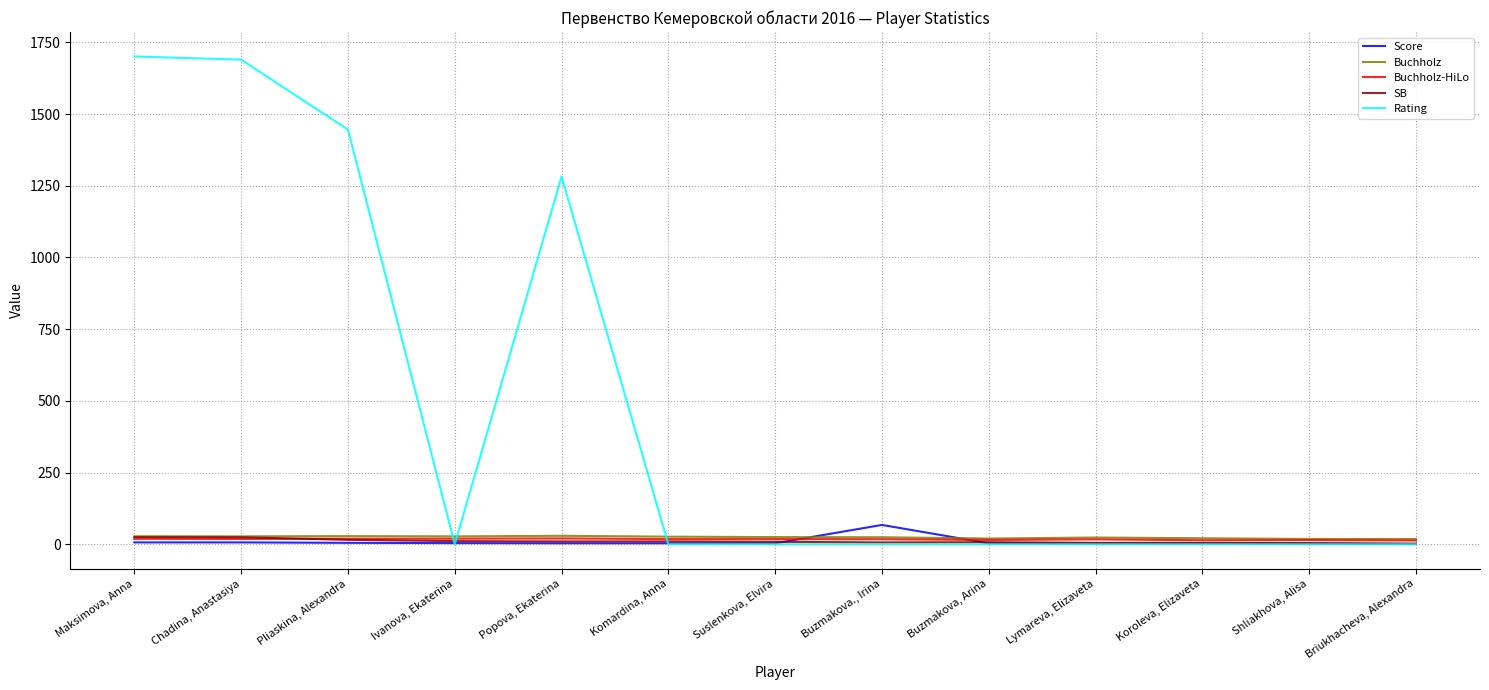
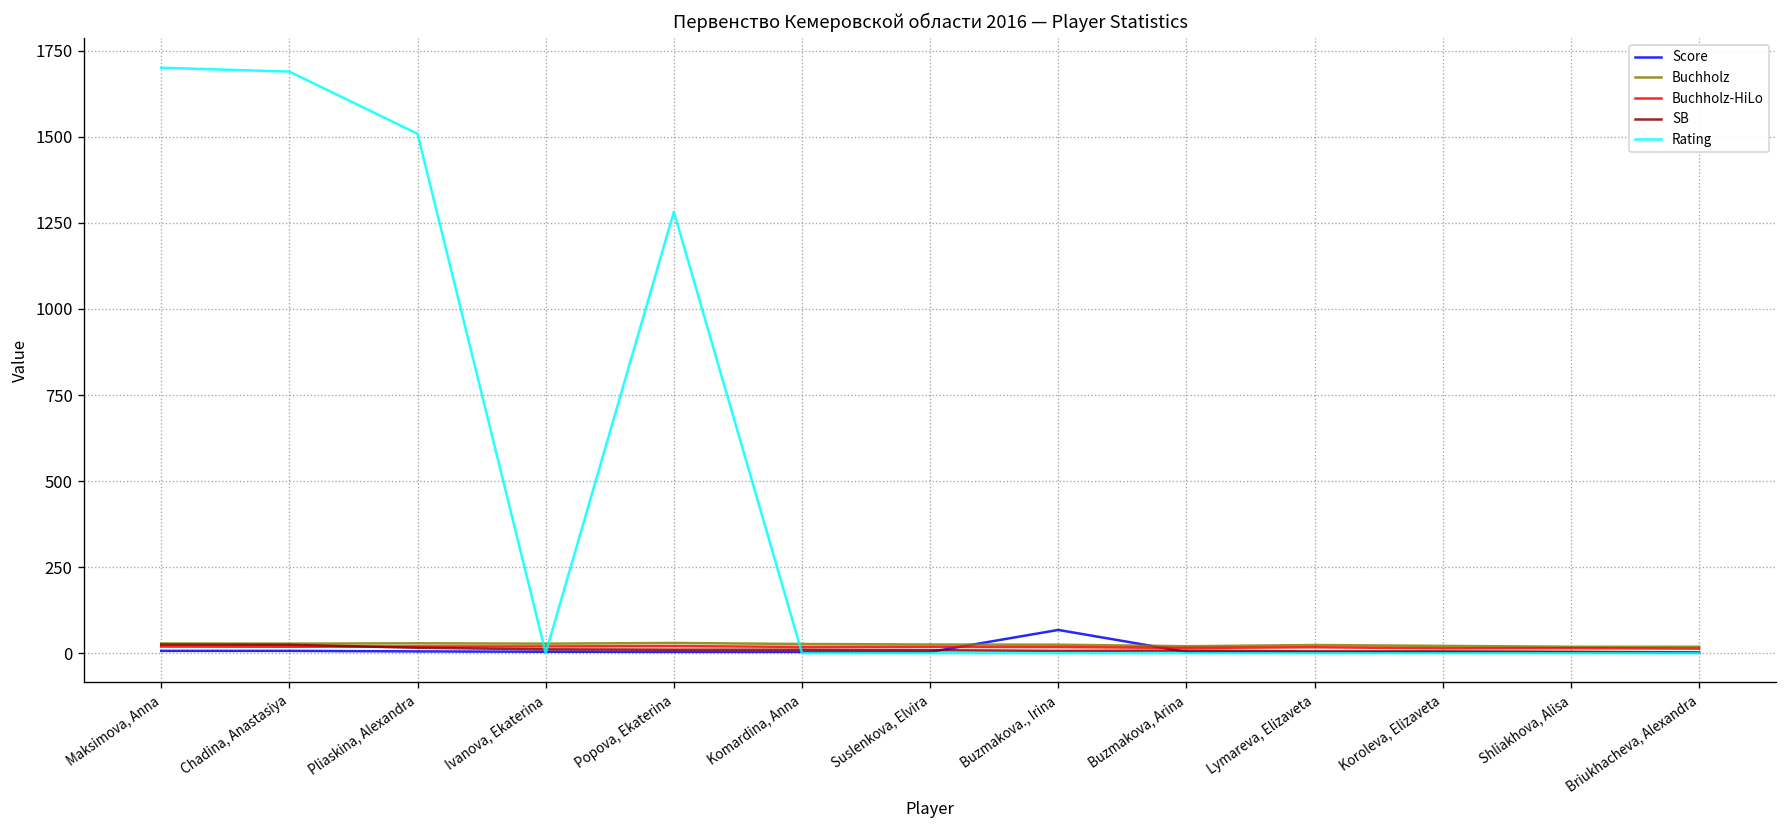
  {
    "Score": {
      "Maksimova, Anna": 10,
      "Chadina, Anastasiya": 10,
      "Pliaskina, Alexandra": 10,
      "Buzmakova., Irina": 70
    },
    "Buchholz": {
      "Pliaskina, Alexandra": 30,
      "Popova, Ekaterina": 30
    },
    "Buchholz-HiLo": {
      "Popova, Ekaterina": 20
    },
    "Rating": {
      "Maksimova, Anna": 1700,
      "Chadina, Anastasiya": 1690,
-     "Pliaskina, Alexandra": 1450,
+     "Pliaskina, Alexandra": 1510,
      "Popova, Ekaterina": 1280
    }
  }
